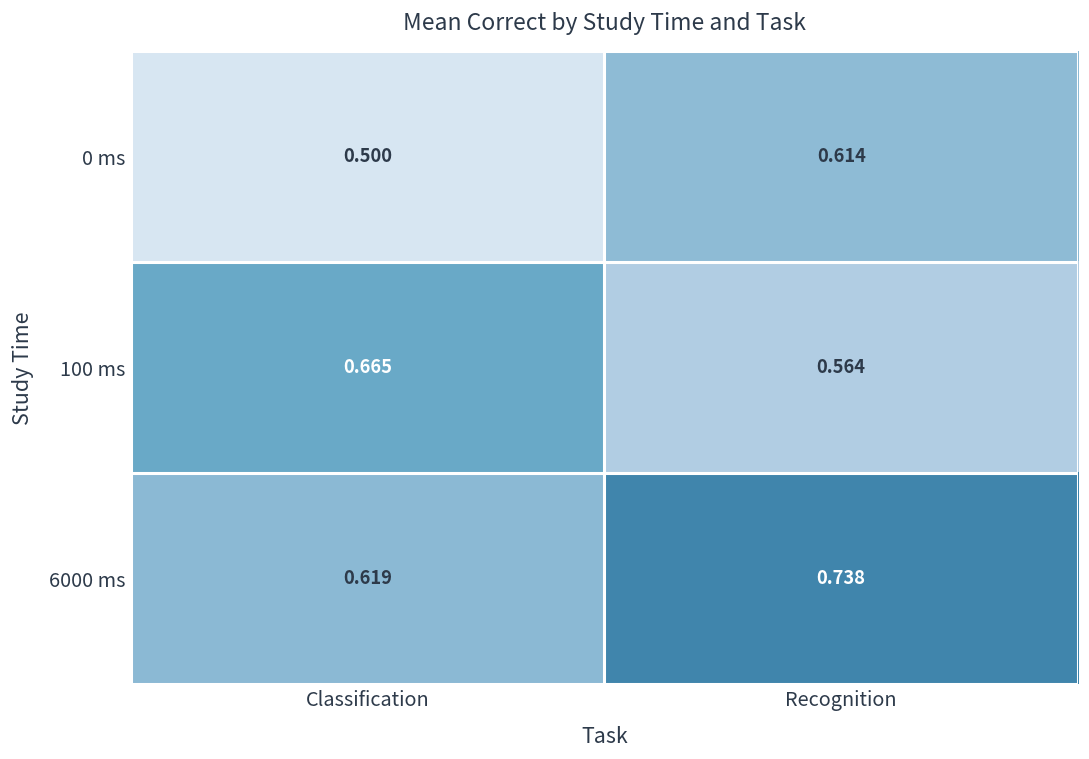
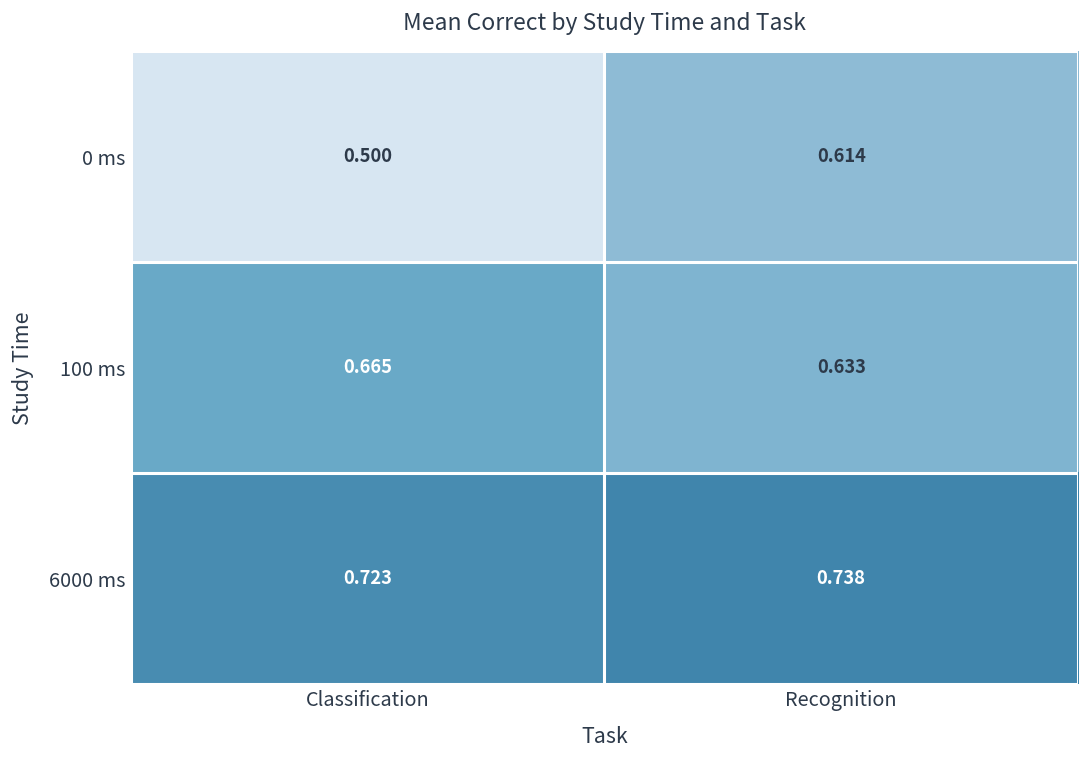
  {
    "0 ms": {
      "Classification": 0.500,
      "Recognition": 0.614
    },
    "100 ms": {
      "Classification": 0.665,
-     "Recognition": 0.564
+     "Recognition": 0.633
    },
    "6000 ms": {
-     "Classification": 0.619,
+     "Classification": 0.723,
      "Recognition": 0.738
    }
  }
